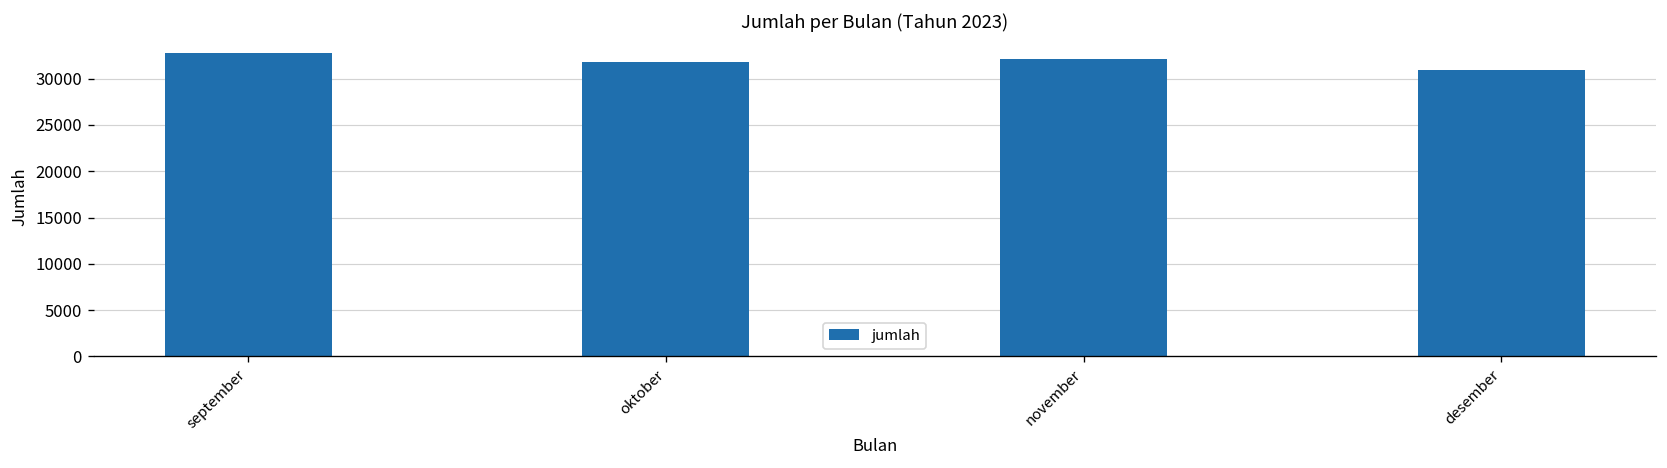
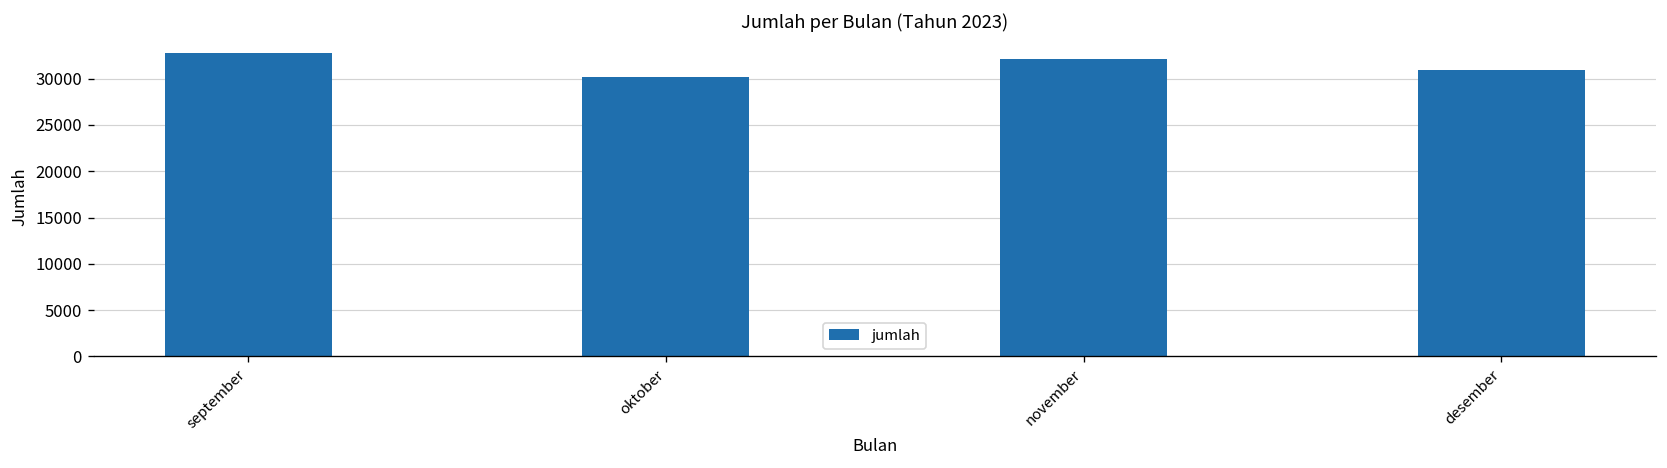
  {
    "september": 33000,
-   "oktober": 32000,
+   "oktober": 30000,
    "november": 32000,
    "desember": 31000
  }
